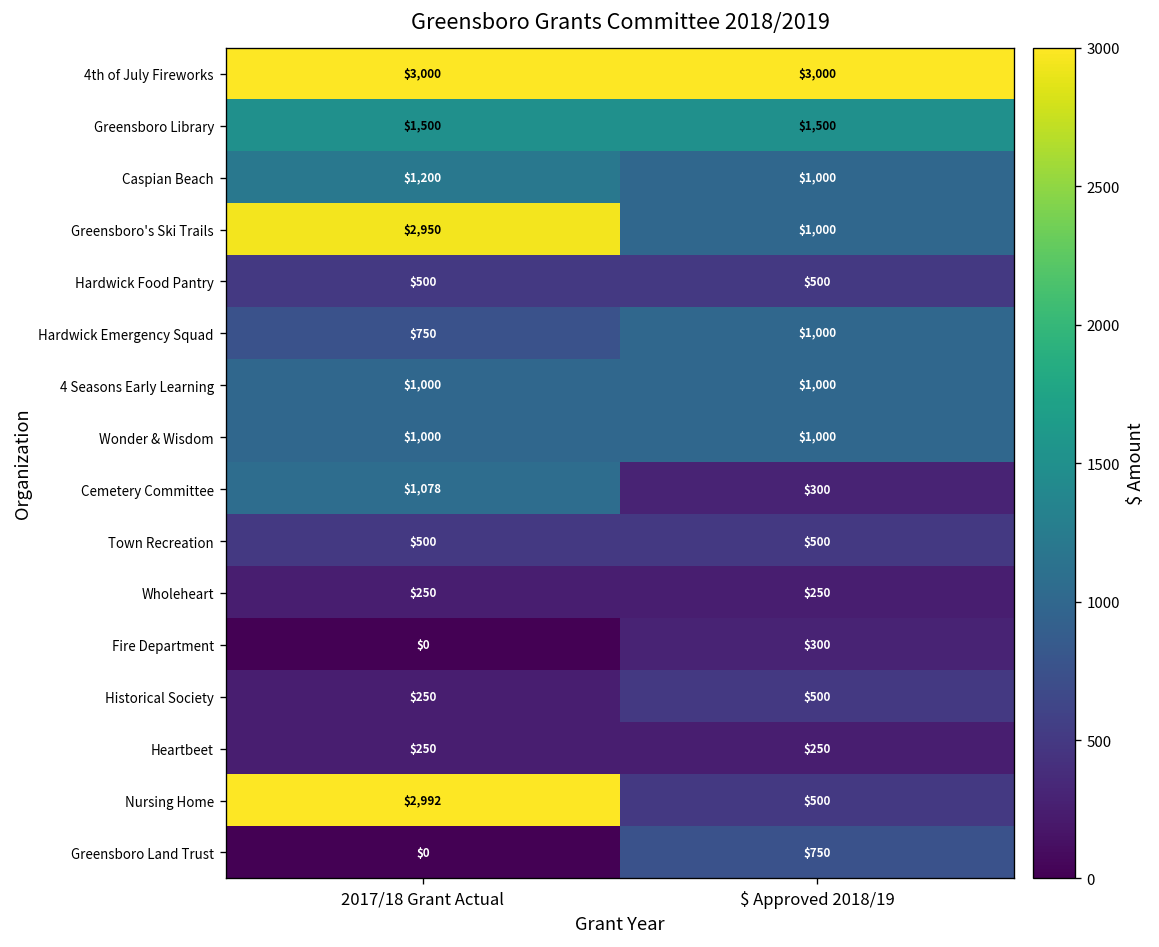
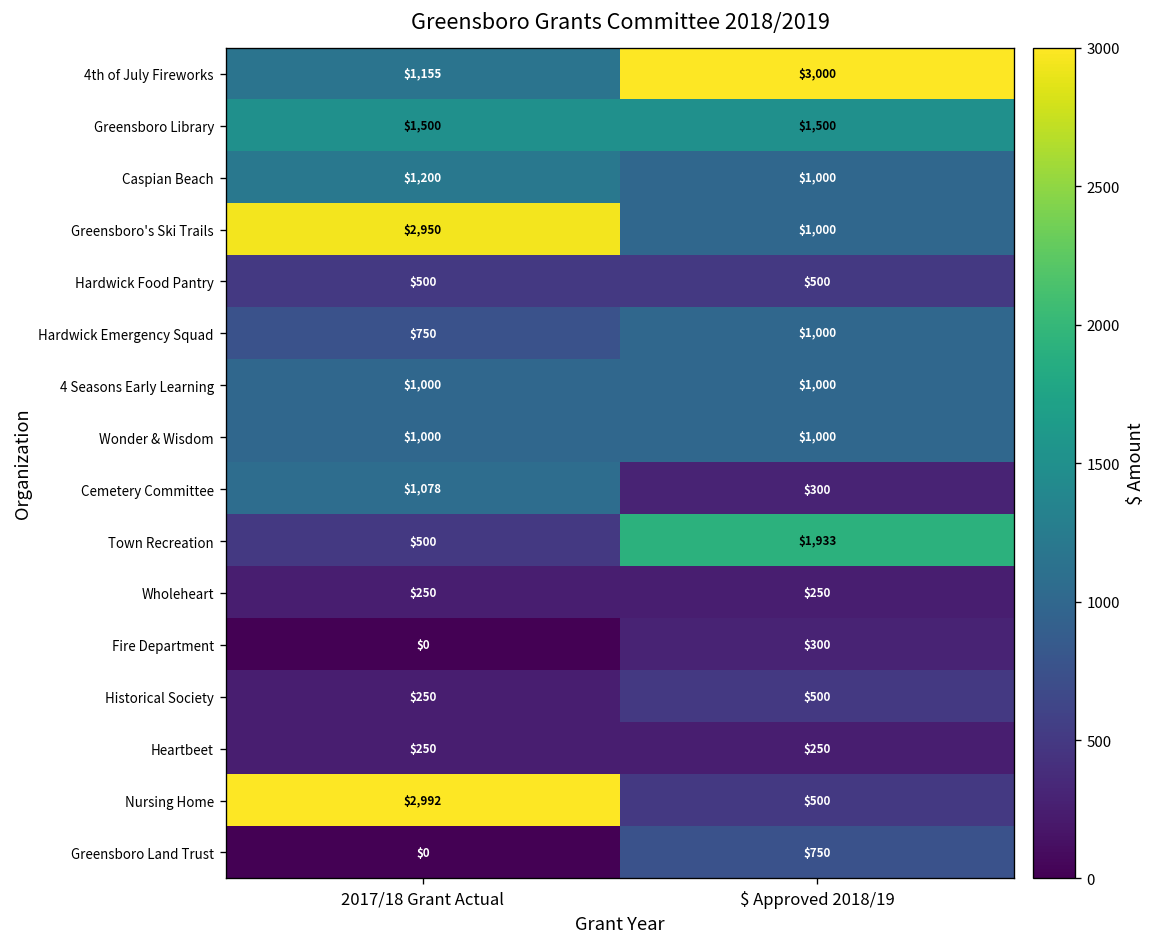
  {
    "4th of July Fireworks": {
-     "2017/18 Grant Actual": "$3,000",
+     "2017/18 Grant Actual": "$1,155",
      "$ Approved 2018/19": "$3,000"
    },
    "Greensboro Library": {
      "2017/18 Grant Actual": "$1,500",
      "$ Approved 2018/19": "$1,500"
    },
    "Caspian Beach": {
      "2017/18 Grant Actual": "$1,200",
      "$ Approved 2018/19": "$1,000"
    },
    "Greensboro's Ski Trails": {
      "2017/18 Grant Actual": "$2,950",
      "$ Approved 2018/19": "$1,000"
    },
    "Hardwick Food Pantry": {
      "2017/18 Grant Actual": "$500",
      "$ Approved 2018/19": "$500"
    },
    "Hardwick Emergency Squad": {
      "2017/18 Grant Actual": "$750",
      "$ Approved 2018/19": "$1,000"
    },
    "4 Seasons Early Learning": {
      "2017/18 Grant Actual": "$1,000",
      "$ Approved 2018/19": "$1,000"
    },
    "Wonder & Wisdom": {
      "2017/18 Grant Actual": "$1,000",
      "$ Approved 2018/19": "$1,000"
    },
    "Cemetery Committee": {
      "2017/18 Grant Actual": "$1,078",
      "$ Approved 2018/19": "$300"
    },
    "Town Recreation": {
      "2017/18 Grant Actual": "$500",
-     "$ Approved 2018/19": "$500"
+     "$ Approved 2018/19": "$1,933"
    },
    "Wholeheart": {
      "2017/18 Grant Actual": "$250",
      "$ Approved 2018/19": "$250"
    },
    "Fire Department": {
      "2017/18 Grant Actual": "$0",
      "$ Approved 2018/19": "$300"
    },
    "Historical Society": {
      "2017/18 Grant Actual": "$250",
      "$ Approved 2018/19": "$500"
    },
    "Heartbeet": {
      "2017/18 Grant Actual": "$250",
      "$ Approved 2018/19": "$250"
    },
    "Nursing Home": {
      "2017/18 Grant Actual": "$2,992",
      "$ Approved 2018/19": "$500"
    },
    "Greensboro Land Trust": {
      "2017/18 Grant Actual": "$0",
      "$ Approved 2018/19": "$750"
    }
  }
